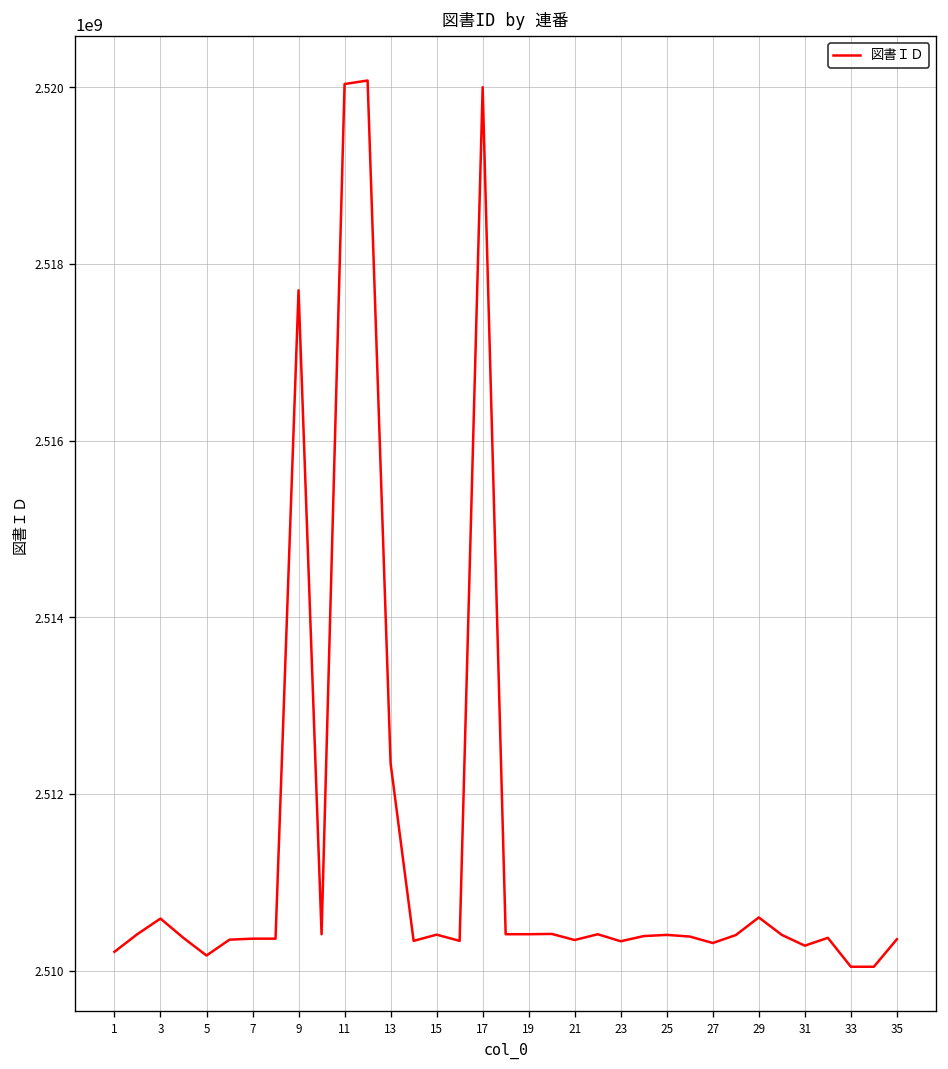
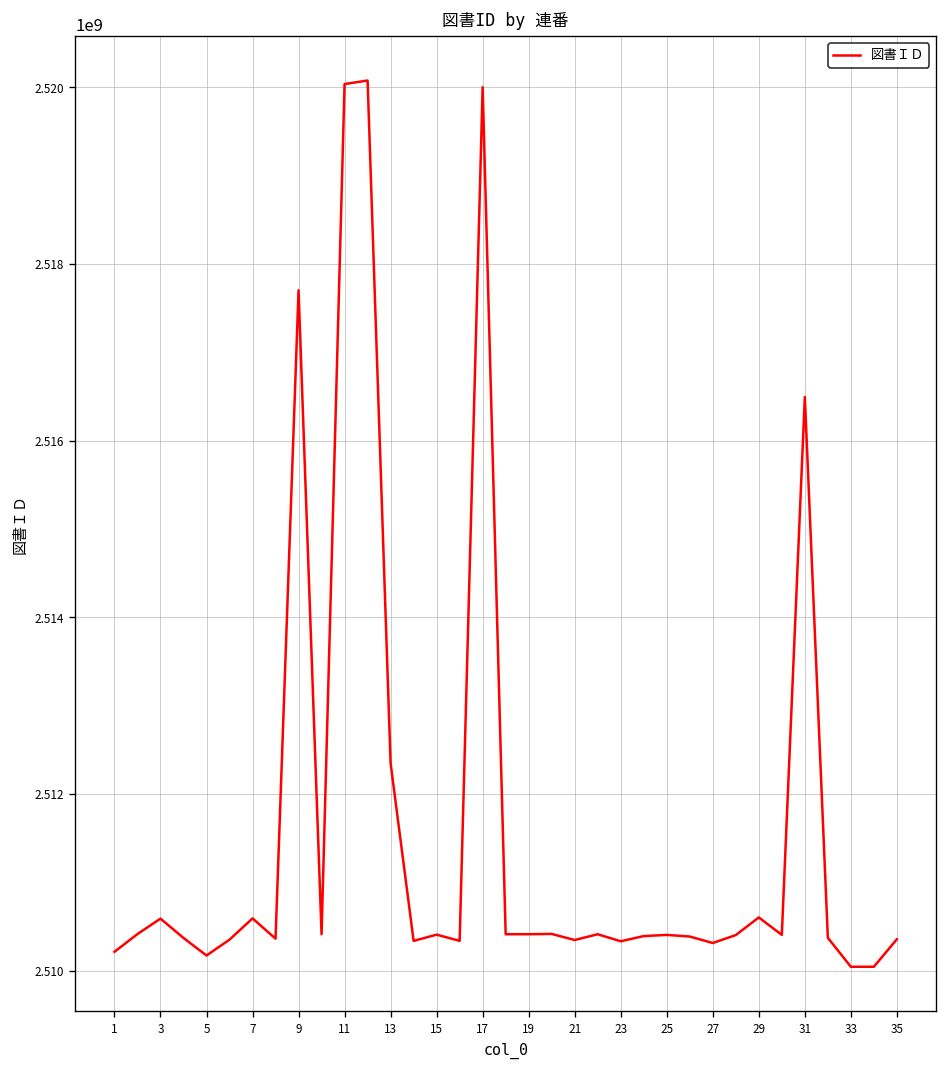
  {
    "1": 2510200000,
    "3": 2510600000,
    "5": 2510200000,
-   "7": 2510400000,
+   "7": 2510600000,
    "9": 2517700000,
    "11": 2520000000,
    "13": 2512300000,
    "15": 2510400000,
    "17": 2520000000,
    "19": 2510400000,
    "21": 2510300000,
    "23": 2510300000,
    "25": 2510400000,
    "27": 2510300000,
    "29": 2510600000,
-   "31": 2510300000,
+   "31": 2516500000,
    "33": 2510000000,
    "35": 2510400000
  }
